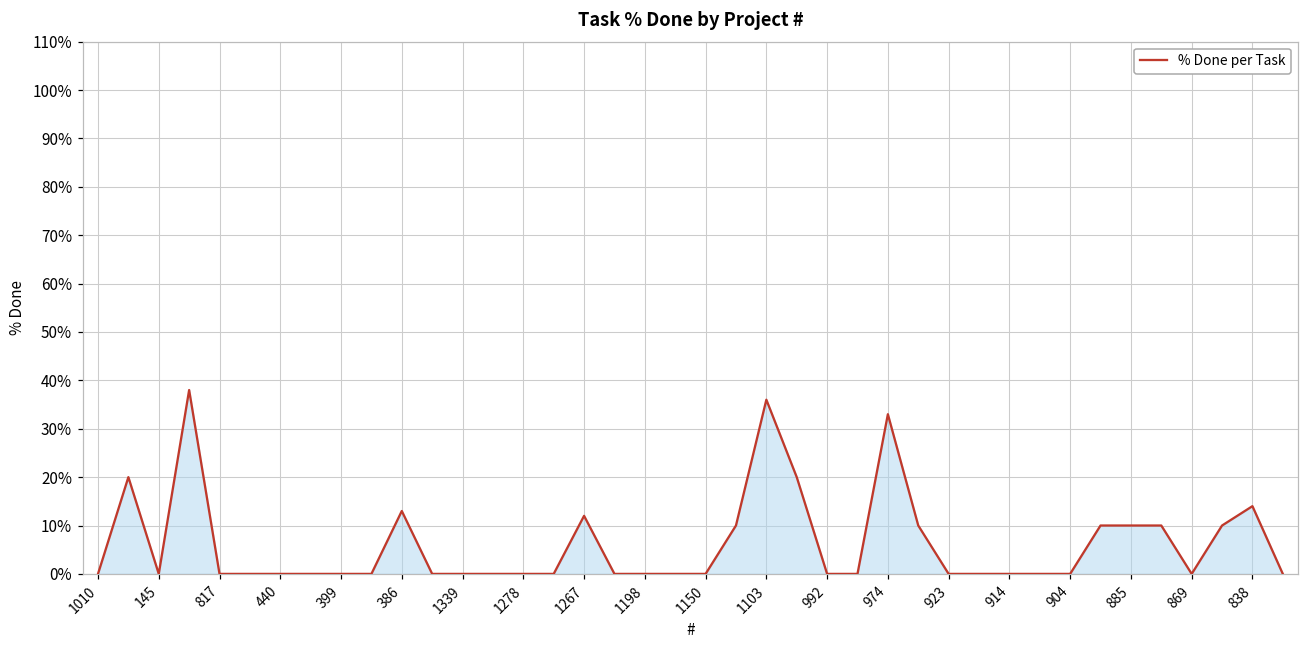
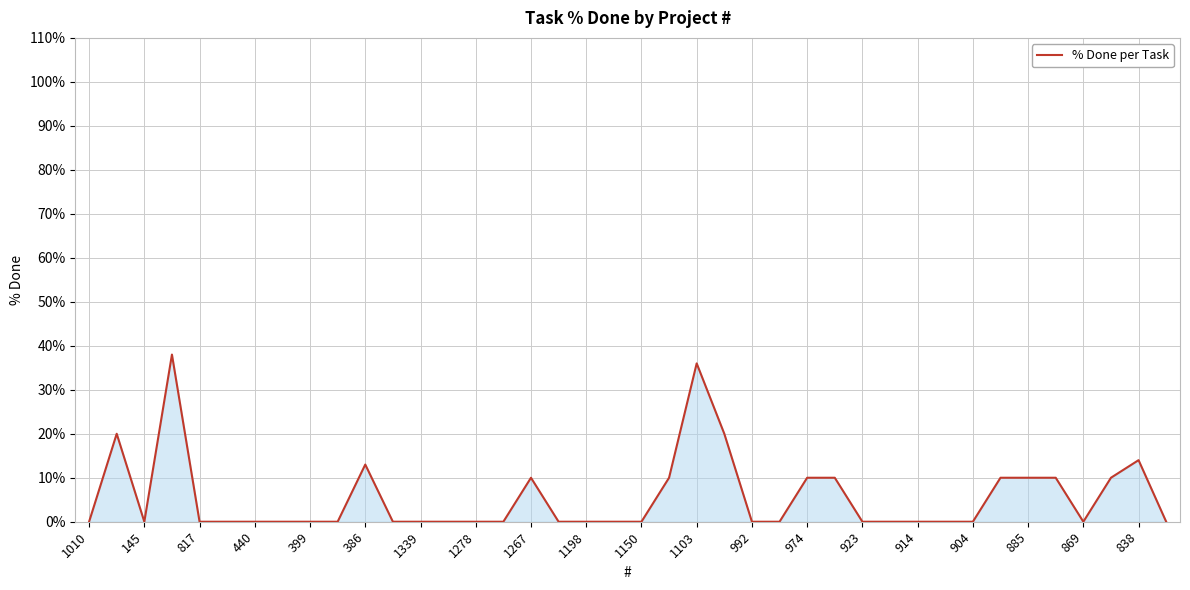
  {
    "1010": "0%",
    "145": "0%",
    "817": "0%",
    "440": "0%",
    "399": "0%",
    "386": "13%",
    "1339": "0%",
    "1278": "0%",
-   "1267": "12%",
+   "1267": "10%",
    "1198": "0%",
    "1150": "0%",
    "1103": "36%",
    "992": "0%",
-   "974": "33%",
+   "974": "10%",
    "923": "0%",
    "914": "0%",
    "904": "0%",
    "885": "10%",
    "869": "0%",
    "838": "14%"
  }
